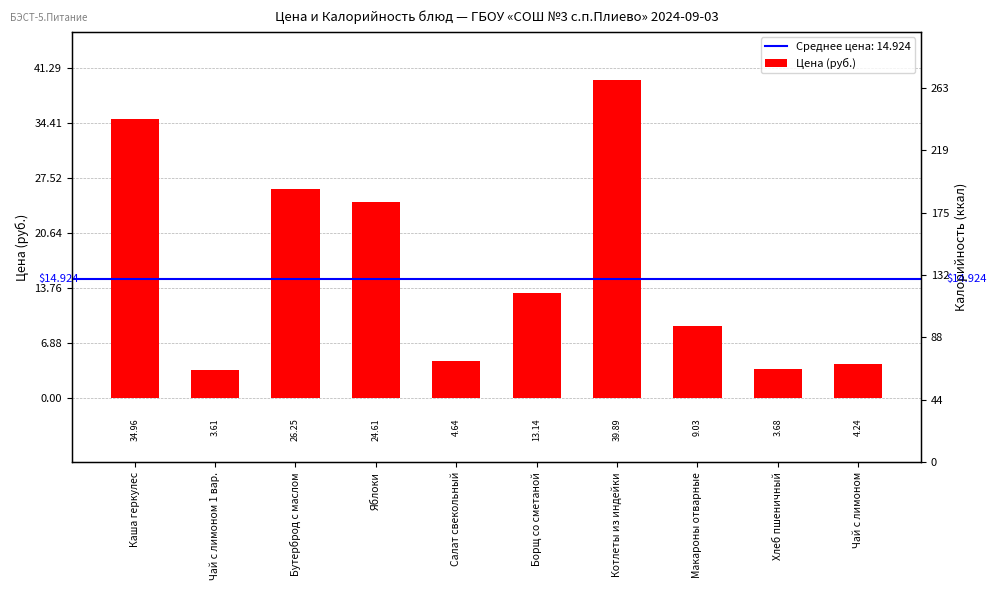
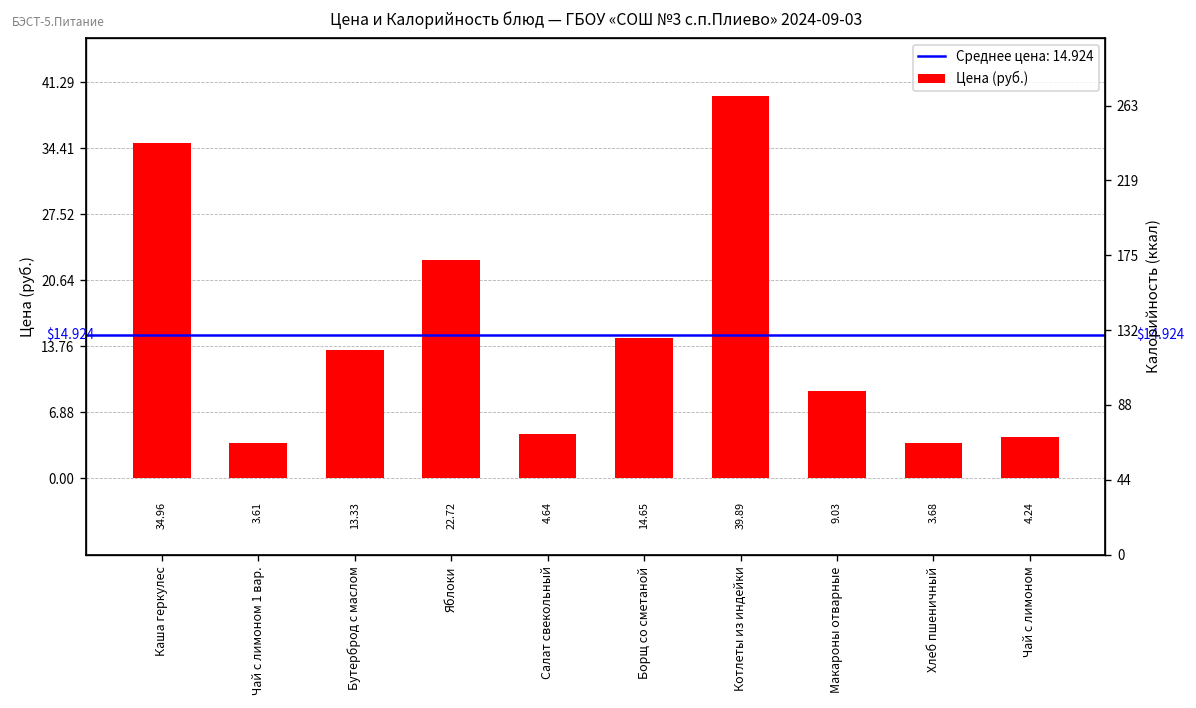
  {
-   "Бутерброд с маслом": 26.25,
-   "Яблоки": 24.61,
-   "Борщ со сметаной": 13.14
+   "Бутерброд с маслом": 13.33,
+   "Яблоки": 22.72,
+   "Борщ со сметаной": 14.65
  }
